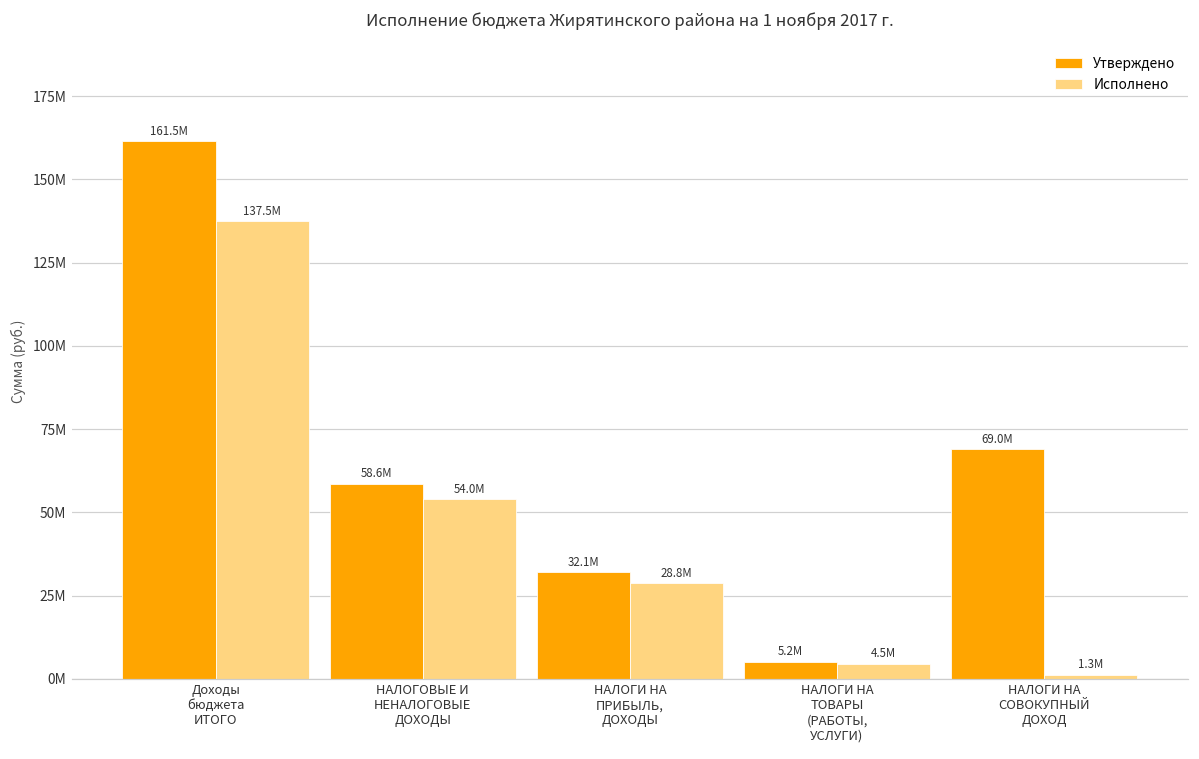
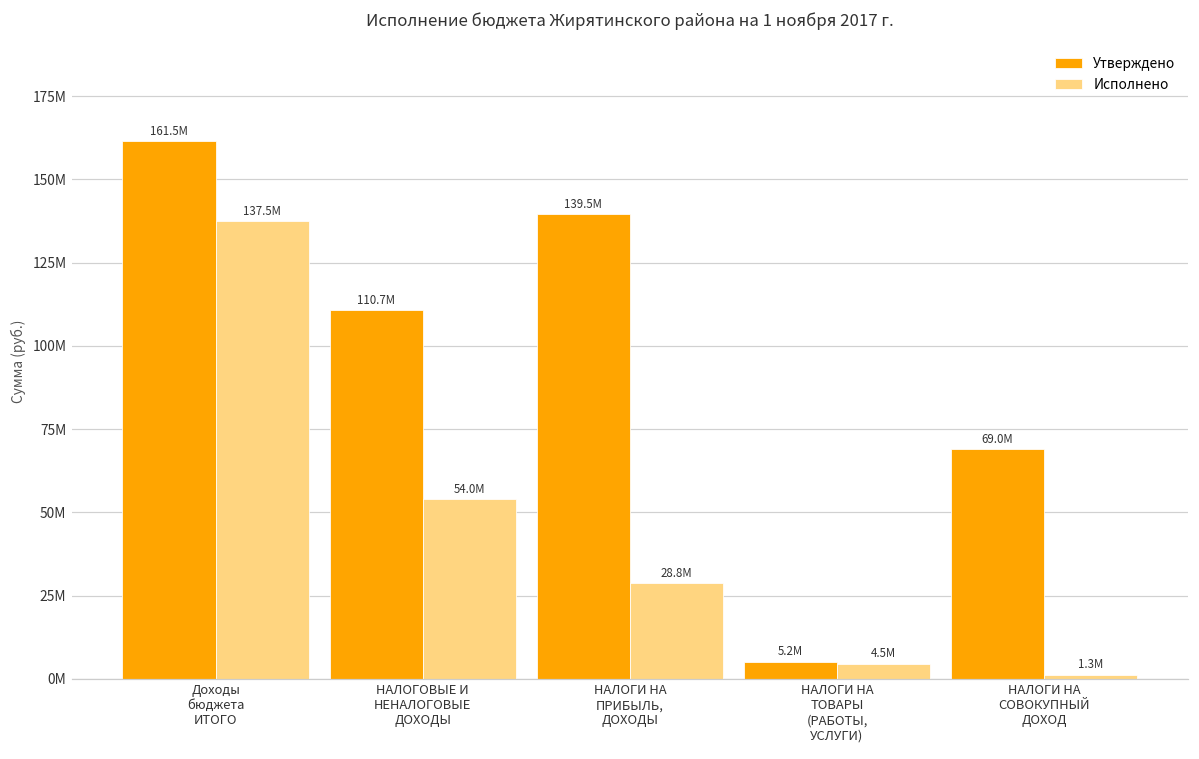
  {
    "Утверждено": {
      "Доходы бюджета ИТОГО": "161.5M",
-     "НАЛОГОВЫЕ И НЕНАЛОГОВЫЕ ДОХОДЫ": "58.6M",
-     "НАЛОГИ НА ПРИБЫЛЬ, ДОХОДЫ": "32.1M",
+     "НАЛОГОВЫЕ И НЕНАЛОГОВЫЕ ДОХОДЫ": "110.7M",
+     "НАЛОГИ НА ПРИБЫЛЬ, ДОХОДЫ": "139.5M",
      "НАЛОГИ НА ТОВАРЫ (РАБОТЫ, УСЛУГИ)": "5.2M",
      "НАЛОГИ НА СОВОКУПНЫЙ ДОХОД": "69.0M"
    },
    "Исполнено": {
      "Доходы бюджета ИТОГО": "137.5M",
      "НАЛОГОВЫЕ И НЕНАЛОГОВЫЕ ДОХОДЫ": "54.0M",
      "НАЛОГИ НА ПРИБЫЛЬ, ДОХОДЫ": "28.8M",
      "НАЛОГИ НА ТОВАРЫ (РАБОТЫ, УСЛУГИ)": "4.5M",
      "НАЛОГИ НА СОВОКУПНЫЙ ДОХОД": "1.3M"
    }
  }
